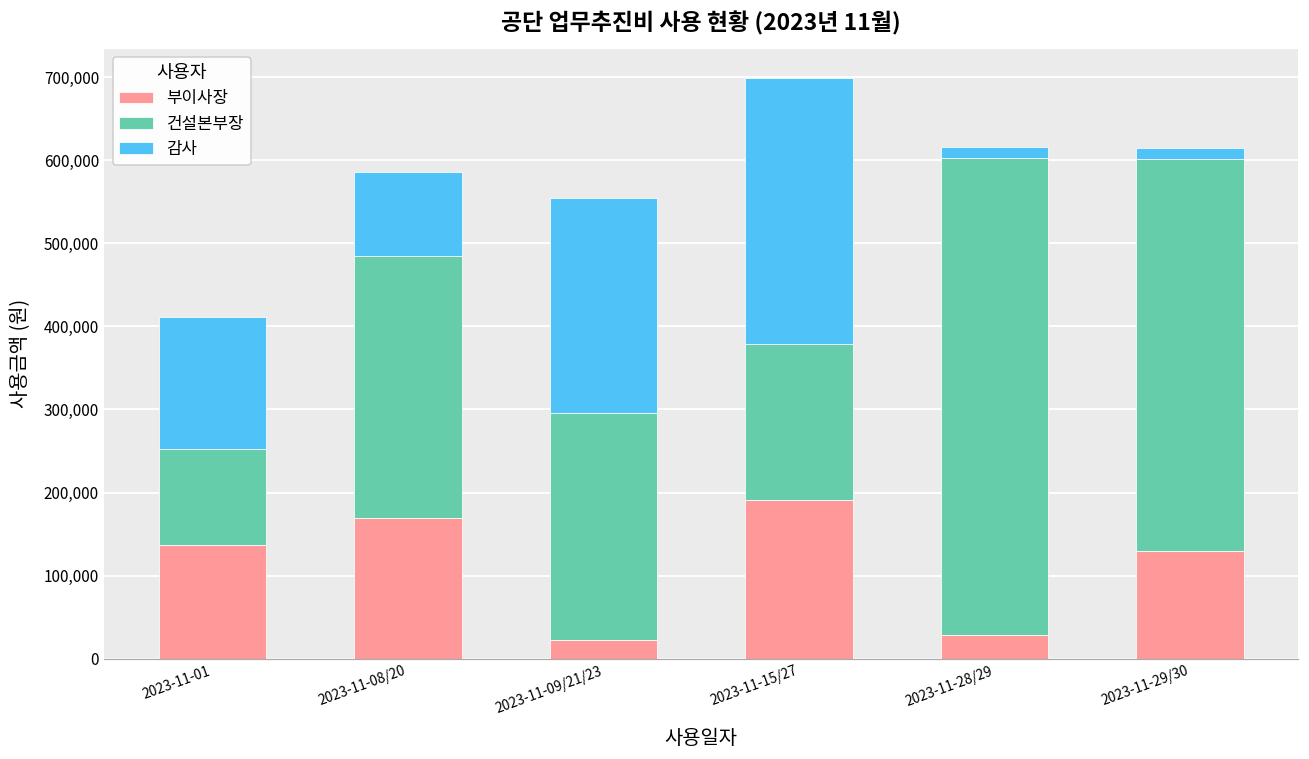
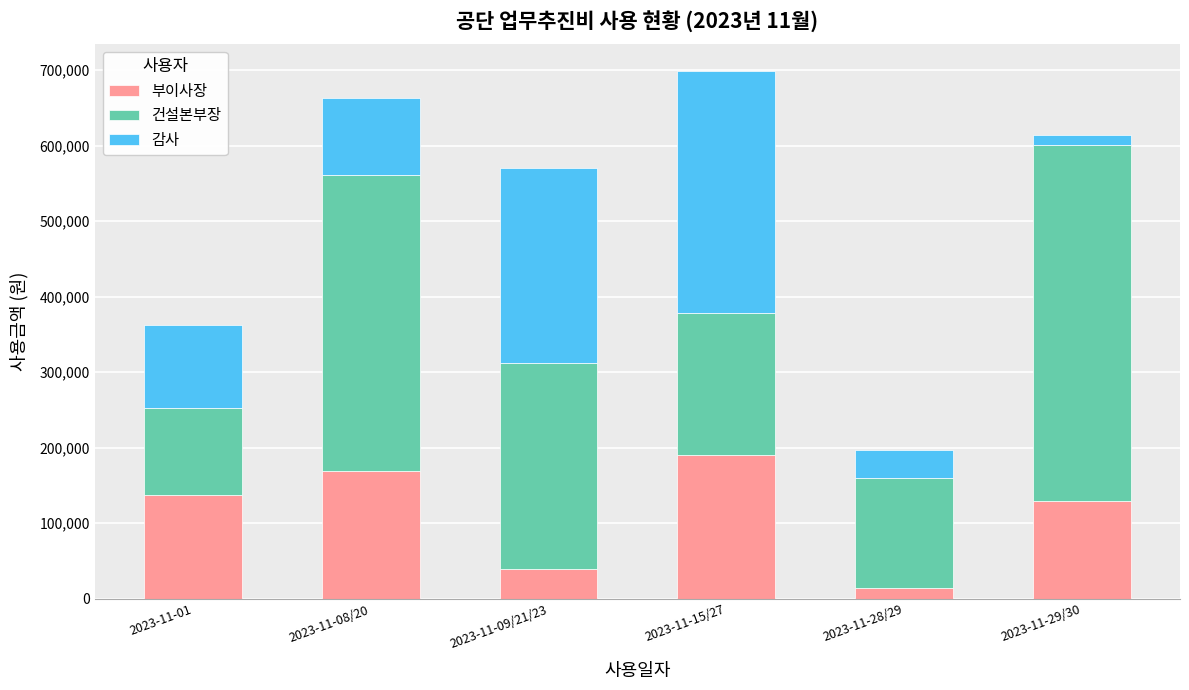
  {
    "부이사장": {
      "2023-11-01": "140,000",
      "2023-11-08/20": "170,000",
-     "2023-11-09/21/23": "20,000",
+     "2023-11-09/21/23": "40,000",
      "2023-11-15/27": "190,000",
-     "2023-11-28/29": "30,000",
+     "2023-11-28/29": "10,000",
      "2023-11-29/30": "130,000"
    },
    "건설본부장": {
      "2023-11-01": "120,000",
-     "2023-11-08/20": "320,000",
+     "2023-11-08/20": "390,000",
      "2023-11-09/21/23": "270,000",
      "2023-11-15/27": "190,000",
-     "2023-11-28/29": "580,000",
+     "2023-11-28/29": "150,000",
      "2023-11-29/30": "470,000"
    },
    "감사": {
-     "2023-11-01": "160,000",
+     "2023-11-01": "110,000",
      "2023-11-08/20": "100,000",
      "2023-11-09/21/23": "260,000",
      "2023-11-15/27": "320,000",
-     "2023-11-28/29": "10,000",
+     "2023-11-28/29": "40,000",
      "2023-11-29/30": "10,000"
    }
  }
